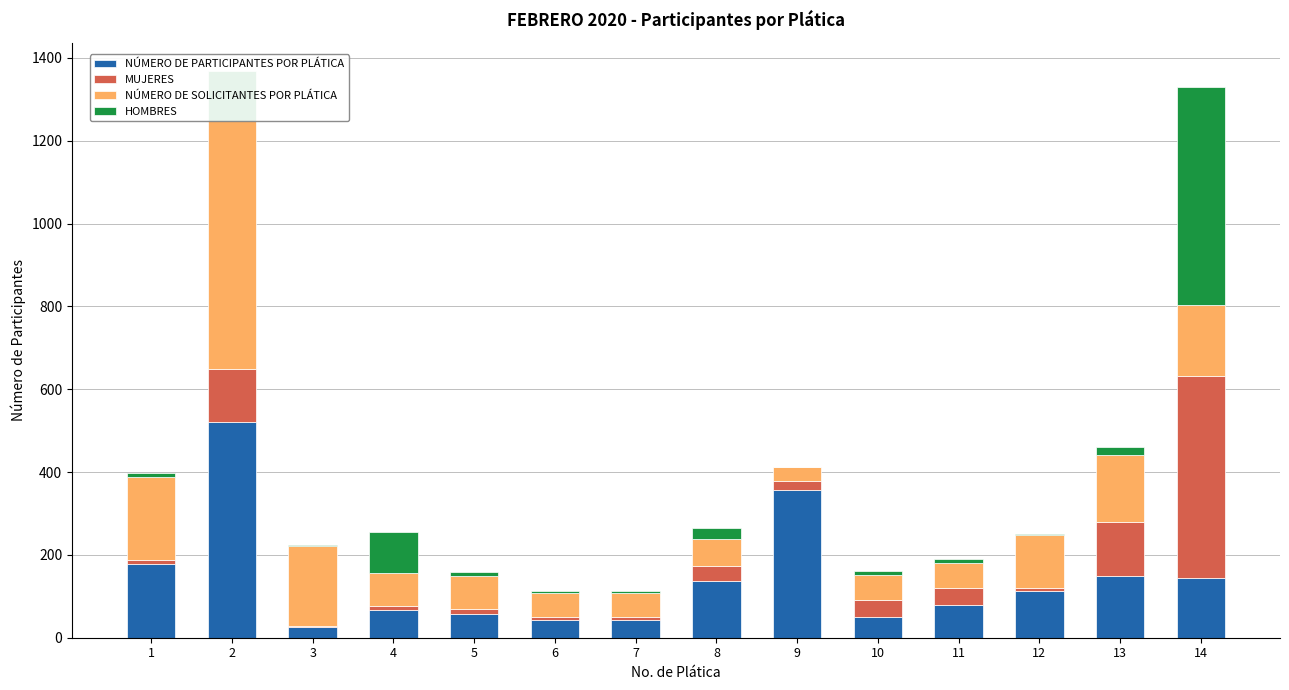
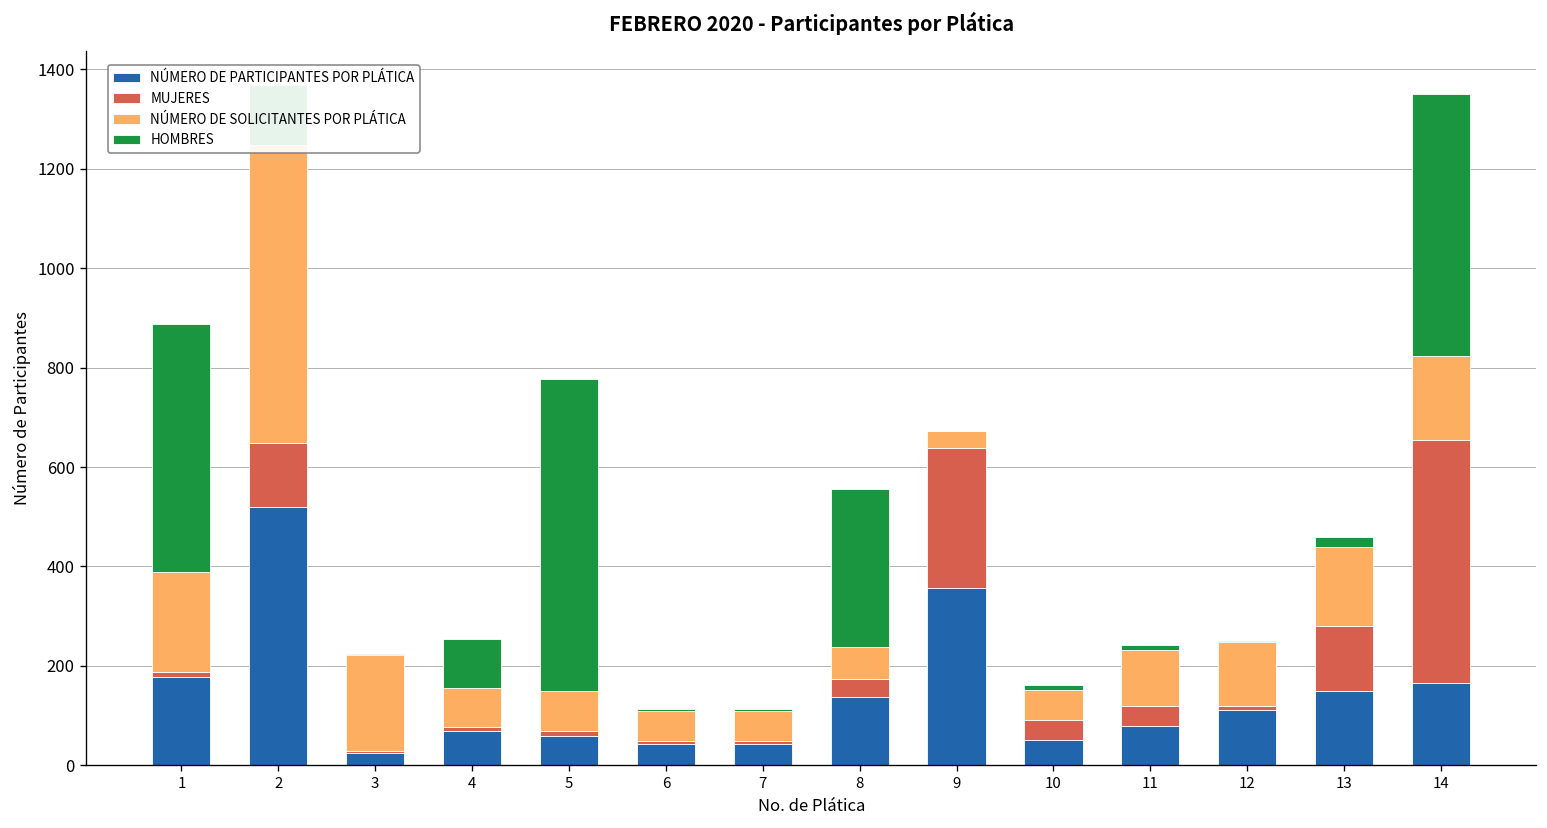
  {
    "NÚMERO DE PARTICIPANTES POR PLÁTICA": {
      "1": 180,
      "2": 520,
      "3": 30,
      "4": 70,
      "5": 60,
      "6": 40,
      "7": 40,
      "8": 140,
      "9": 360,
      "10": 50,
      "11": 80,
      "12": 110,
      "13": 150,
-     "14": 150
+     "14": 170
    },
    "MUJERES": {
      "1": 10,
      "2": 130,
      "4": 10,
      "5": 10,
      "6": 10,
      "7": 10,
      "8": 40,
-     "9": 20,
+     "9": 280,
      "10": 40,
      "11": 40,
      "12": 10,
      "13": 130,
      "14": 490
    },
    "NÚMERO DE SOLICITANTES POR PLÁTICA": {
      "1": 200,
      "3": 190,
      "4": 80,
      "5": 80,
      "6": 60,
      "7": 60,
      "8": 70,
      "9": 40,
      "10": 60,
-     "11": 60,
+     "11": 110,
      "12": 130,
      "13": 160,
      "14": 170
    },
    "HOMBRES": {
-     "1": 10,
+     "1": 500,
      "4": 100,
-     "5": 10,
-     "8": 30,
+     "5": 630,
+     "8": 320,
      "9": 0,
      "10": 10,
      "11": 10,
      "13": 20,
      "14": 530
    }
  }
